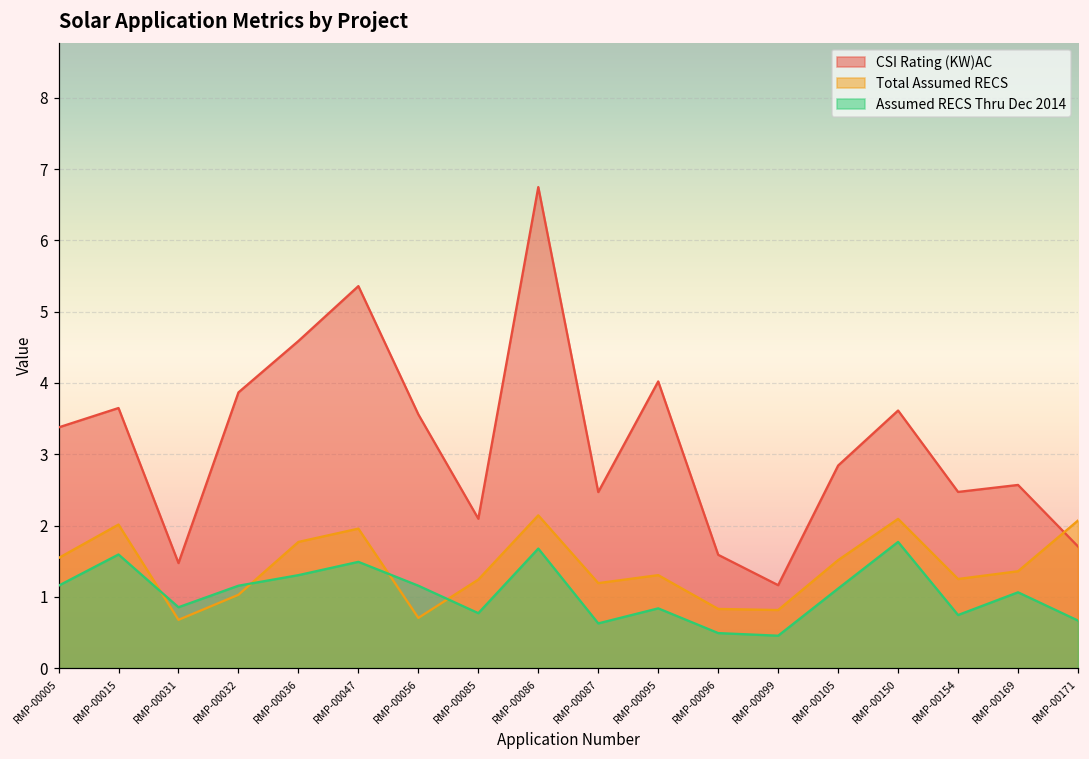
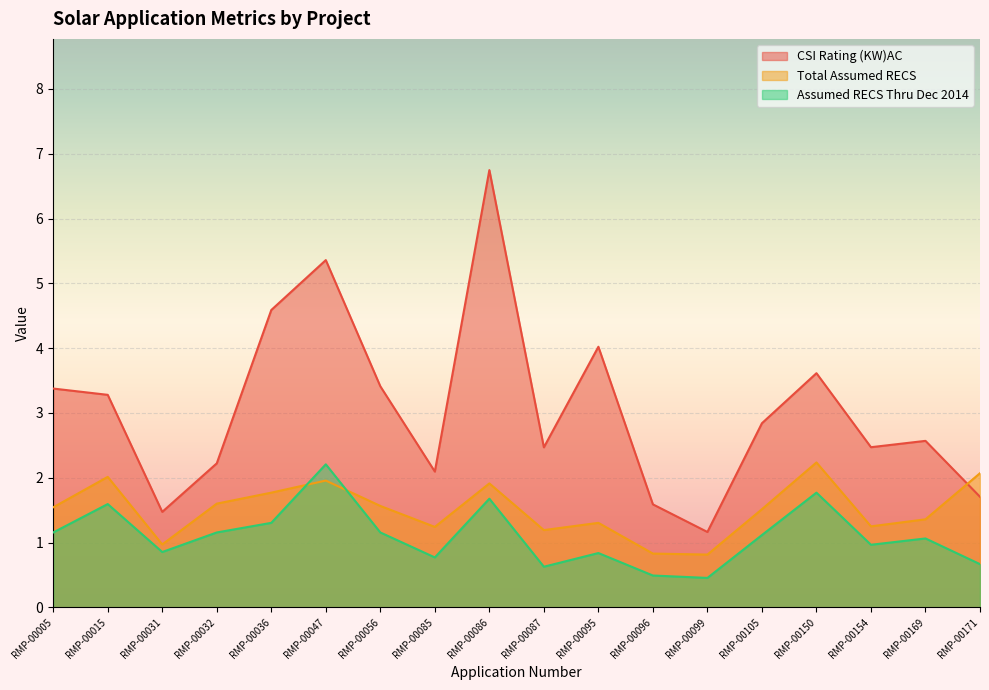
  {
    "CSI Rating (KW)AC": {
      "RMP-00005": 3.4,
-     "RMP-00015": 3.6,
+     "RMP-00015": 3.3,
      "RMP-00031": 1.5,
-     "RMP-00032": 3.9,
+     "RMP-00032": 2.2,
      "RMP-00036": 4.6,
      "RMP-00047": 5.4,
-     "RMP-00056": 3.6,
+     "RMP-00056": 3.4,
      "RMP-00085": 2.1,
      "RMP-00086": 6.7,
      "RMP-00087": 2.5,
      "RMP-00095": 4.0,
      "RMP-00096": 1.6,
      "RMP-00099": 1.2,
      "RMP-00105": 2.8,
      "RMP-00150": 3.6,
      "RMP-00154": 2.5,
      "RMP-00169": 2.6,
      "RMP-00171": 1.7
    },
    "Total Assumed RECS": {
      "RMP-00005": 1.5,
      "RMP-00015": 2.0,
-     "RMP-00031": 0.7,
-     "RMP-00032": 1.0,
+     "RMP-00031": 1.0,
+     "RMP-00032": 1.6,
      "RMP-00036": 1.8,
      "RMP-00047": 2.0,
-     "RMP-00056": 0.7,
+     "RMP-00056": 1.6,
      "RMP-00085": 1.2,
-     "RMP-00086": 2.1,
+     "RMP-00086": 1.9,
      "RMP-00087": 1.2,
      "RMP-00095": 1.3,
      "RMP-00096": 0.8,
      "RMP-00099": 0.8,
      "RMP-00105": 1.5,
-     "RMP-00150": 2.1,
+     "RMP-00150": 2.2,
      "RMP-00154": 1.3,
      "RMP-00169": 1.4,
      "RMP-00171": 2.1
    },
    "Assumed RECS Thru Dec 2014": {
      "RMP-00005": 1.2,
      "RMP-00015": 1.6,
      "RMP-00031": 0.9,
      "RMP-00032": 1.2,
      "RMP-00036": 1.3,
-     "RMP-00047": 1.5,
+     "RMP-00047": 2.2,
      "RMP-00056": 1.2,
      "RMP-00085": 0.8,
      "RMP-00086": 1.7,
      "RMP-00087": 0.6,
      "RMP-00095": 0.8,
      "RMP-00096": 0.5,
      "RMP-00099": 0.5,
      "RMP-00105": 1.1,
      "RMP-00150": 1.8,
-     "RMP-00154": 0.7,
+     "RMP-00154": 1.0,
      "RMP-00169": 1.1,
      "RMP-00171": 0.7
    }
  }
